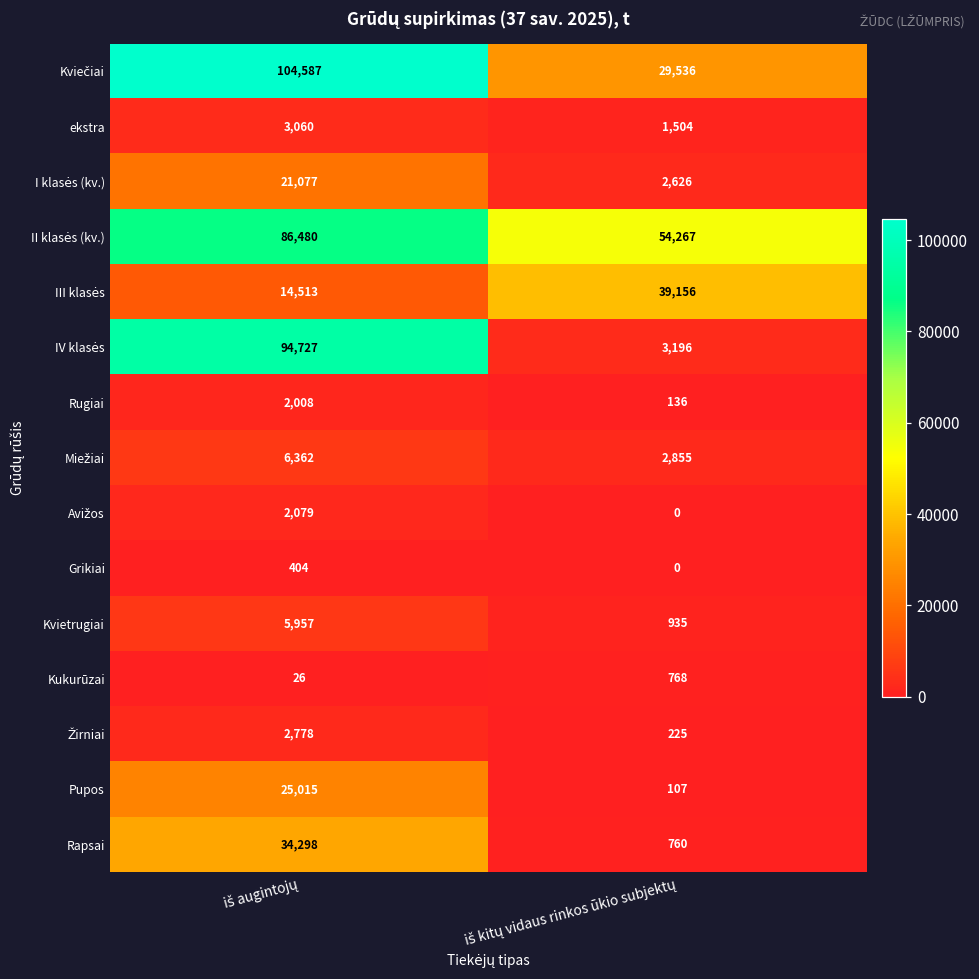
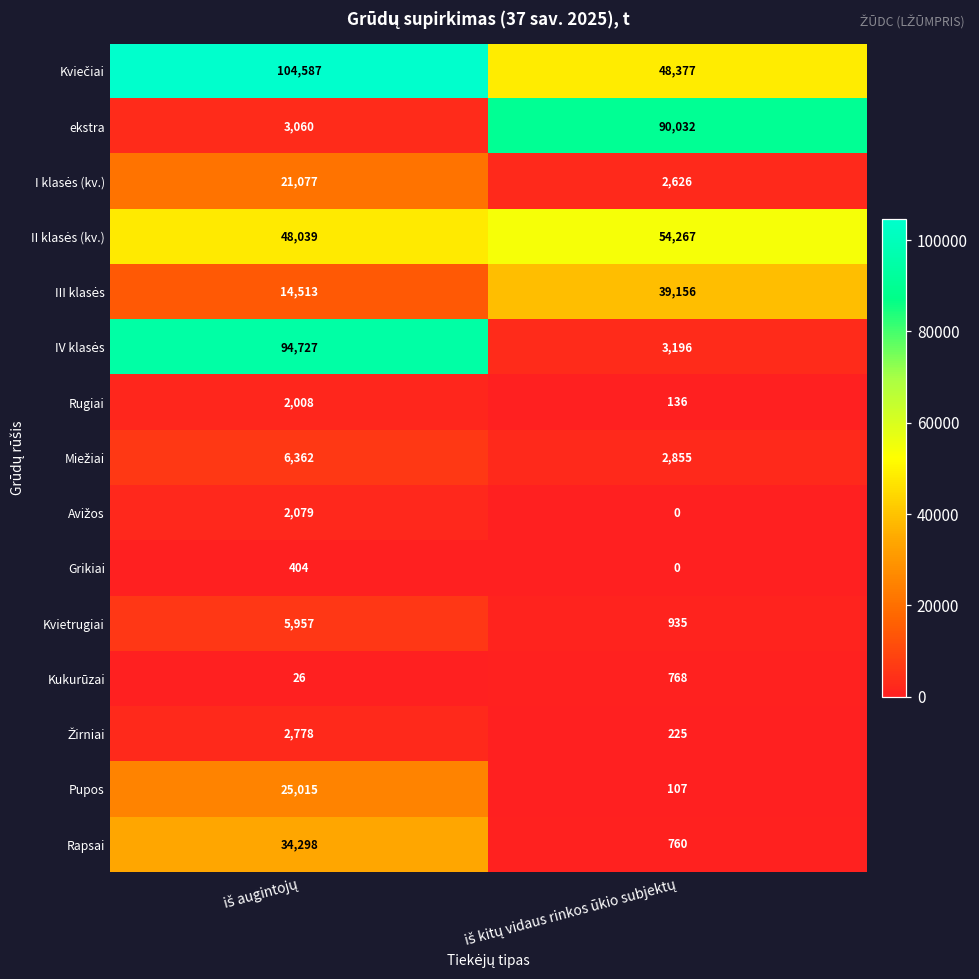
  {
    "Kviečiai": {
      "iš augintojų": "104,587",
-     "iš kitų vidaus rinkos ūkio subjektų": "29,536"
+     "iš kitų vidaus rinkos ūkio subjektų": "48,377"
    },
    "ekstra": {
      "iš augintojų": "3,060",
-     "iš kitų vidaus rinkos ūkio subjektų": "1,504"
+     "iš kitų vidaus rinkos ūkio subjektų": "90,032"
    },
    "I klasės (kv.)": {
      "iš augintojų": "21,077",
      "iš kitų vidaus rinkos ūkio subjektų": "2,626"
    },
    "II klasės (kv.)": {
-     "iš augintojų": "86,480",
+     "iš augintojų": "48,039",
      "iš kitų vidaus rinkos ūkio subjektų": "54,267"
    },
    "III klasės": {
      "iš augintojų": "14,513",
      "iš kitų vidaus rinkos ūkio subjektų": "39,156"
    },
    "IV klasės": {
      "iš augintojų": "94,727",
      "iš kitų vidaus rinkos ūkio subjektų": "3,196"
    },
    "Rugiai": {
      "iš augintojų": "2,008",
      "iš kitų vidaus rinkos ūkio subjektų": "136"
    },
    "Miežiai": {
      "iš augintojų": "6,362",
      "iš kitų vidaus rinkos ūkio subjektų": "2,855"
    },
    "Avižos": {
      "iš augintojų": "2,079",
      "iš kitų vidaus rinkos ūkio subjektų": "0"
    },
    "Grikiai": {
      "iš augintojų": "404",
      "iš kitų vidaus rinkos ūkio subjektų": "0"
    },
    "Kvietrugiai": {
      "iš augintojų": "5,957",
      "iš kitų vidaus rinkos ūkio subjektų": "935"
    },
    "Kukurūzai": {
      "iš augintojų": "26",
      "iš kitų vidaus rinkos ūkio subjektų": "768"
    },
    "Žirniai": {
      "iš augintojų": "2,778",
      "iš kitų vidaus rinkos ūkio subjektų": "225"
    },
    "Pupos": {
      "iš augintojų": "25,015",
      "iš kitų vidaus rinkos ūkio subjektų": "107"
    },
    "Rapsai": {
      "iš augintojų": "34,298",
      "iš kitų vidaus rinkos ūkio subjektų": "760"
    }
  }
